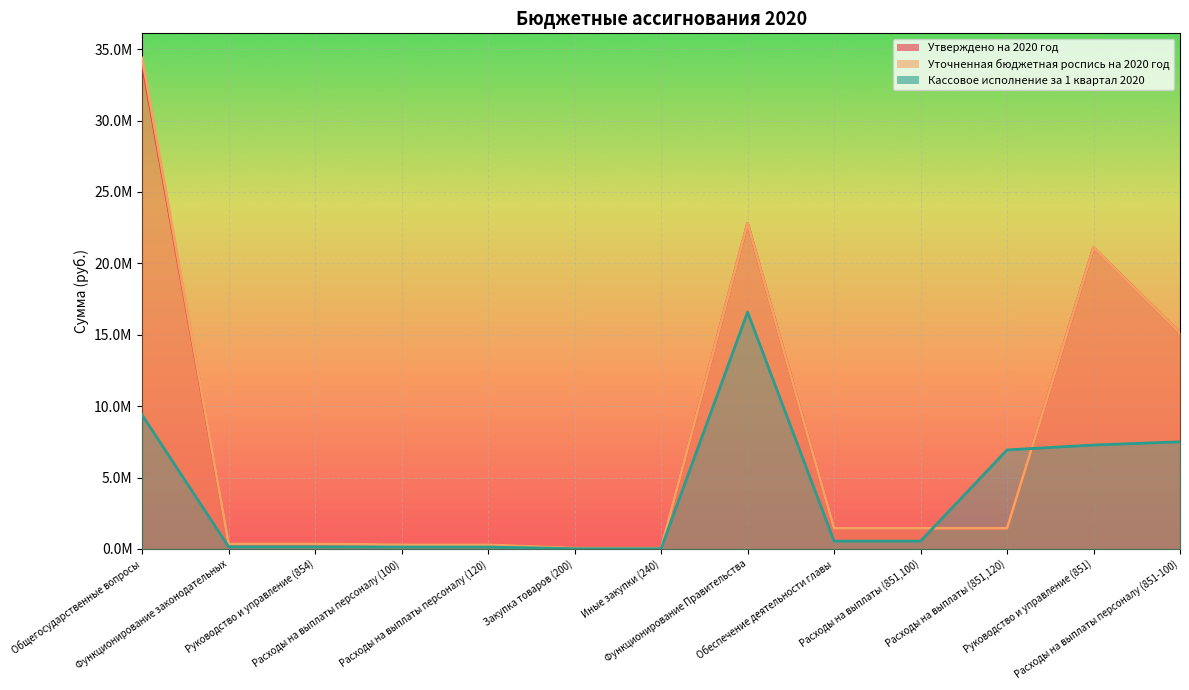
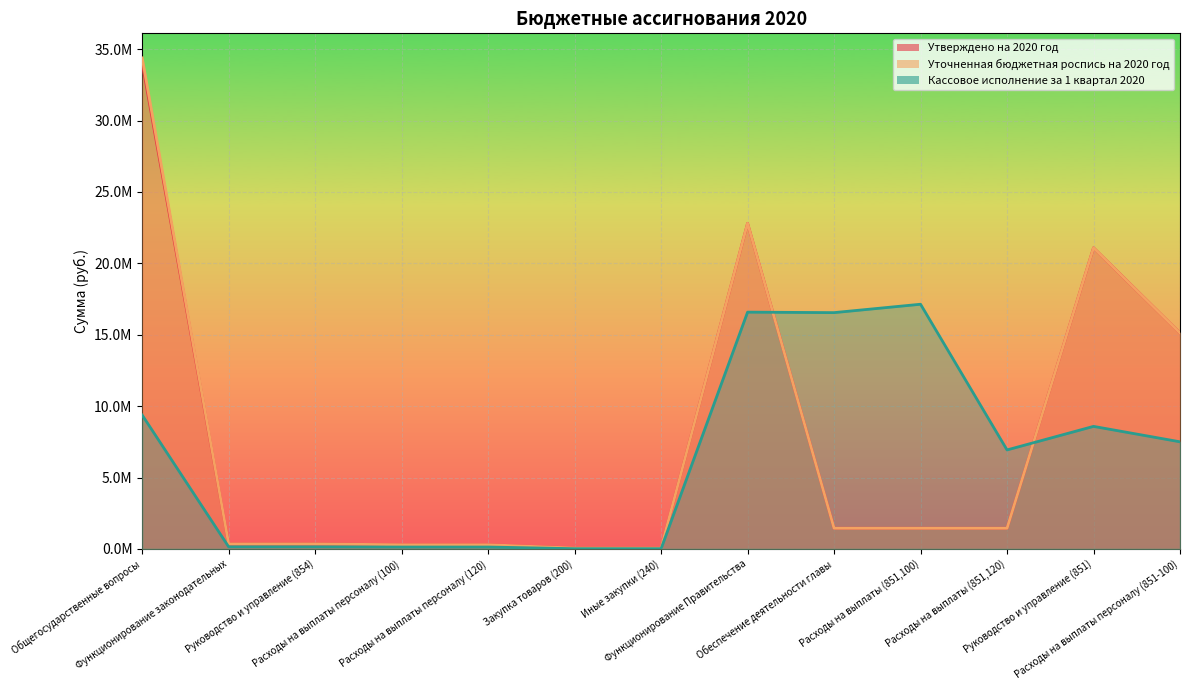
  {
    "Кассовое исполнение за 1 квартал 2020": {
      "Общегосударственные вопросы": 9400000,
      "Функционирование законодательных": 100000,
      "Руководство и управление (854)": 100000,
      "Функционирование Правительства": 16600000,
-     "Обеспечение деятельности главы": 500000,
-     "Расходы на выплаты (851,100)": 500000,
+     "Обеспечение деятельности главы": 16500000,
+     "Расходы на выплаты (851,100)": 17100000,
      "Расходы на выплаты (851,120)": 6900000,
-     "Руководство и управление (851)": 7300000,
+     "Руководство и управление (851)": 8600000,
      "Расходы на выплаты персоналу (851-100)": 7500000
    }
  }
